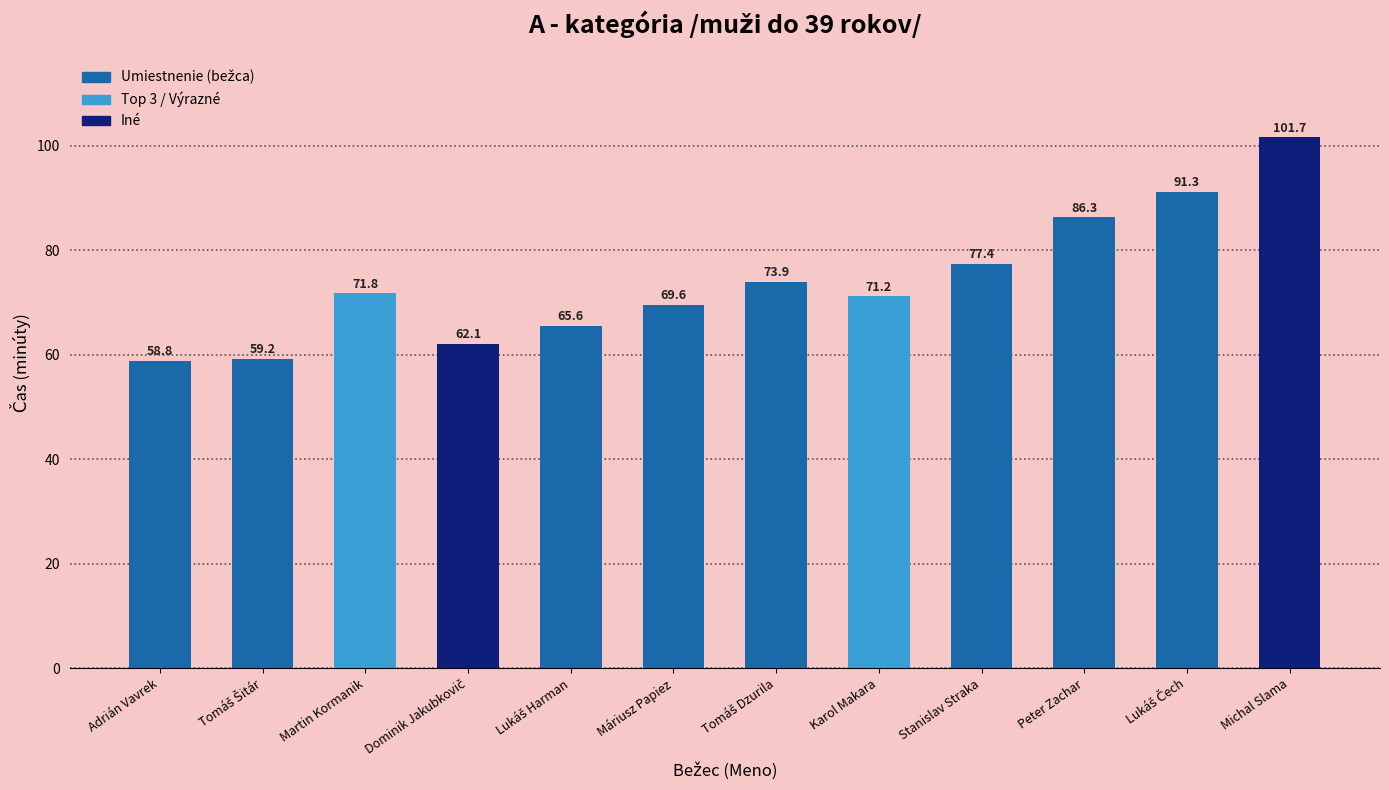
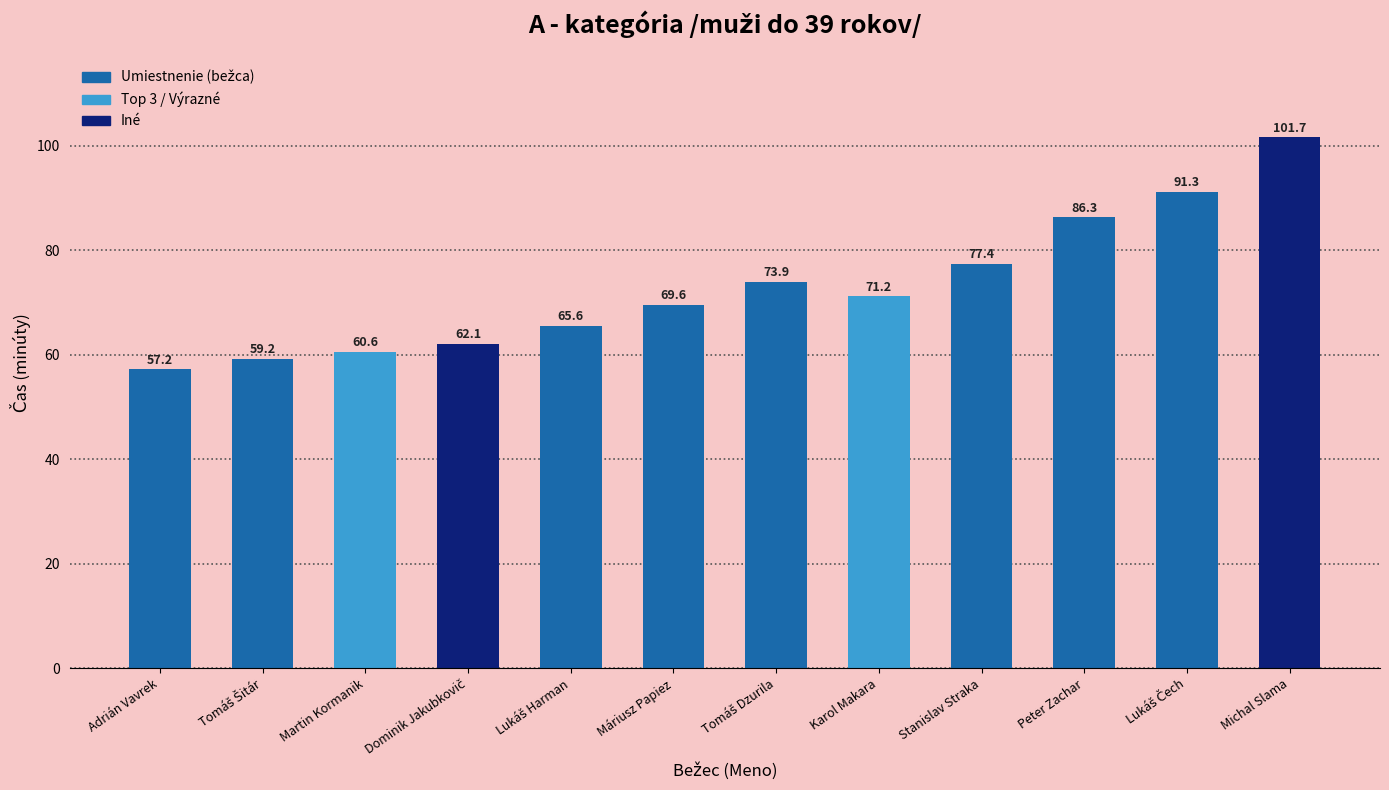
  {
-   "Adrián Vavrek": 58.8,
+   "Adrián Vavrek": 57.2,
    "Tomáš Šitár": 59.2,
-   "Martin Kormanik": 71.8,
+   "Martin Kormanik": 60.6,
    "Dominik Jakubkovič": 62.1,
    "Lukáš Harman": 65.6,
    "Máriusz Papiez": 69.6,
    "Tomáš Dzurila": 73.9,
    "Karol Makara": 71.2,
    "Stanislav Straka": 77.4,
    "Peter Zachar": 86.3,
    "Lukáš Čech": 91.3,
    "Michal Slama": 101.7
  }
